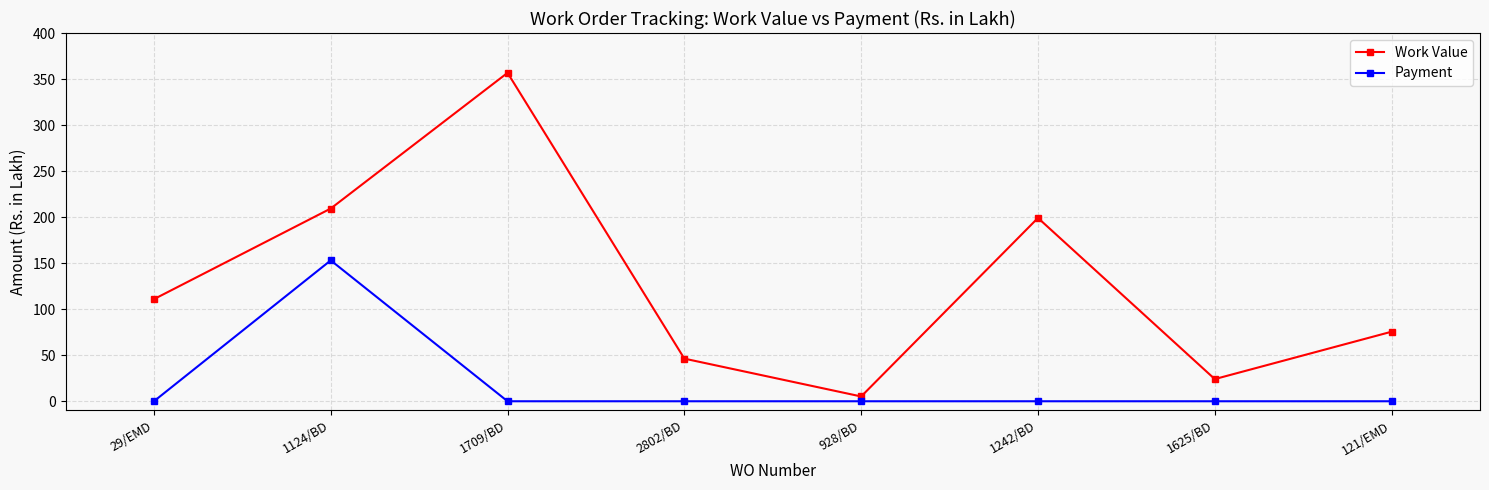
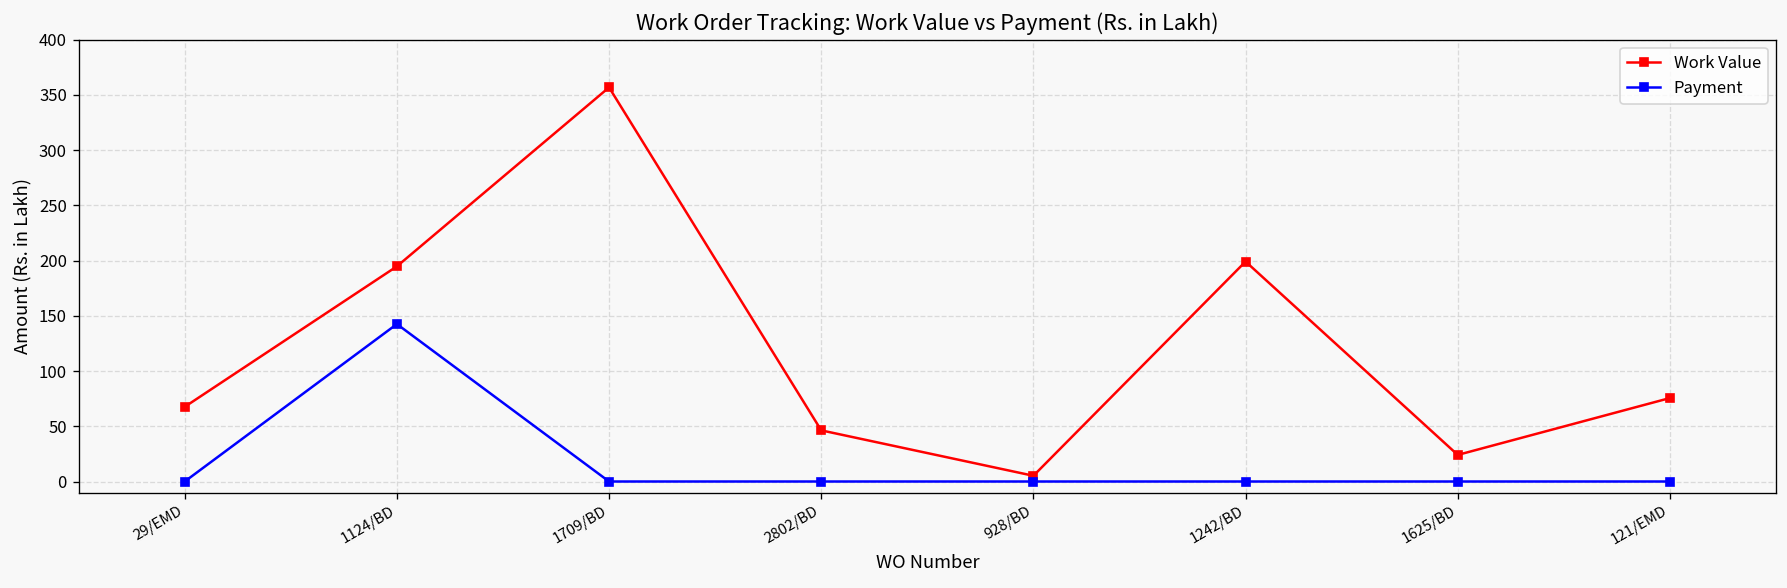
  {
    "Work Value": {
-     "29/EMD": 110,
-     "1124/BD": 210,
+     "29/EMD": 70,
+     "1124/BD": 190,
      "1709/BD": 360,
      "2802/BD": 50,
      "928/BD": 10,
      "1242/BD": 200,
      "1625/BD": 20,
      "121/EMD": 80
    },
    "Payment": {
      "29/EMD": 0,
-     "1124/BD": 150,
+     "1124/BD": 140,
      "1709/BD": 0,
      "2802/BD": 0,
      "928/BD": 0,
      "1242/BD": 0,
      "1625/BD": 0,
      "121/EMD": 0
    }
  }
